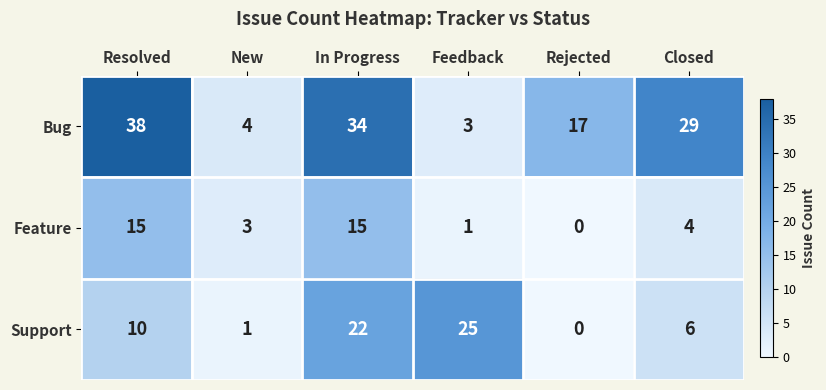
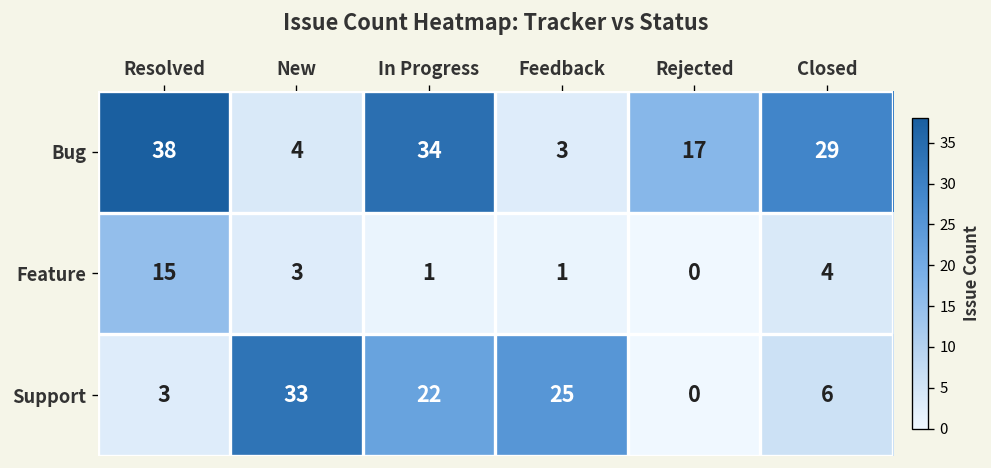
  {
    "Bug": {
      "Resolved": 38,
      "New": 4,
      "In Progress": 34,
      "Feedback": 3,
      "Rejected": 17,
      "Closed": 29
    },
    "Feature": {
      "Resolved": 15,
      "New": 3,
-     "In Progress": 15,
+     "In Progress": 1,
      "Feedback": 1,
      "Rejected": 0,
      "Closed": 4
    },
    "Support": {
-     "Resolved": 10,
-     "New": 1,
+     "Resolved": 3,
+     "New": 33,
      "In Progress": 22,
      "Feedback": 25,
      "Rejected": 0,
      "Closed": 6
    }
  }
